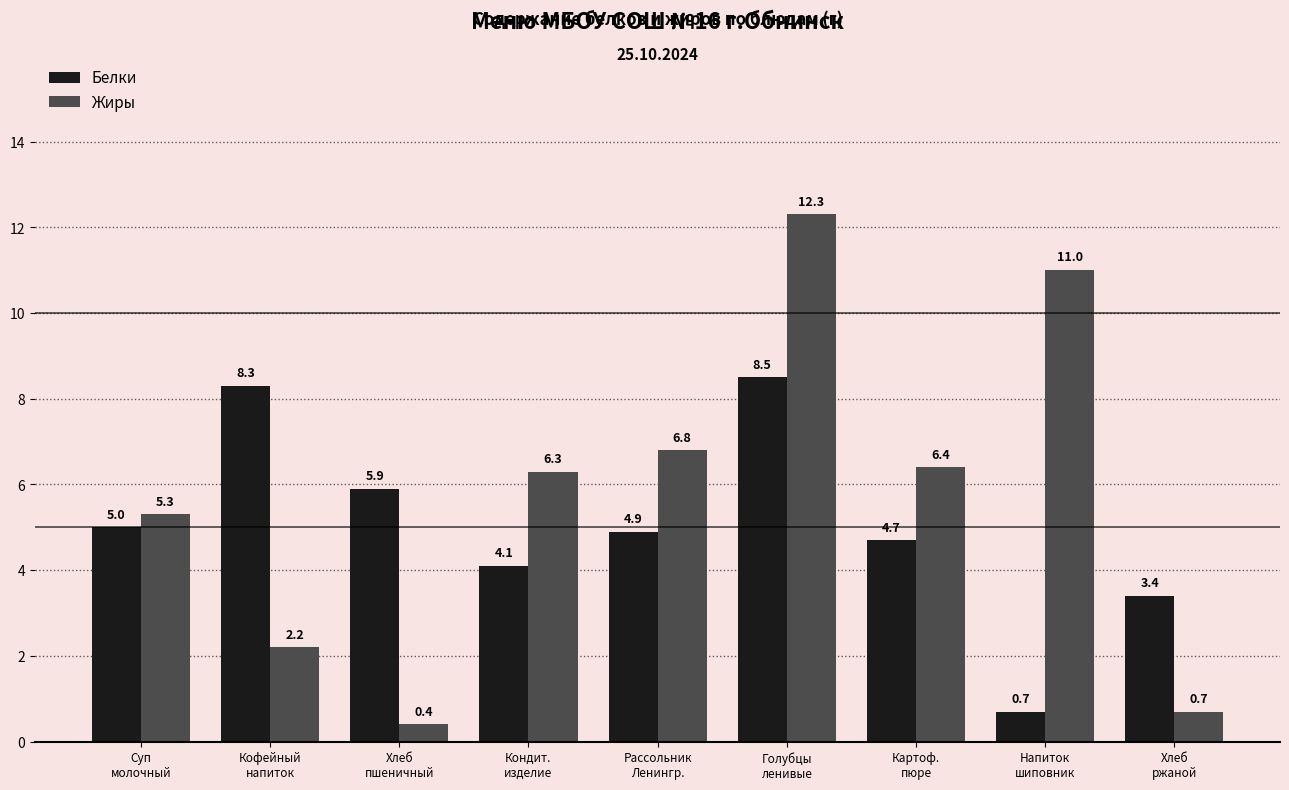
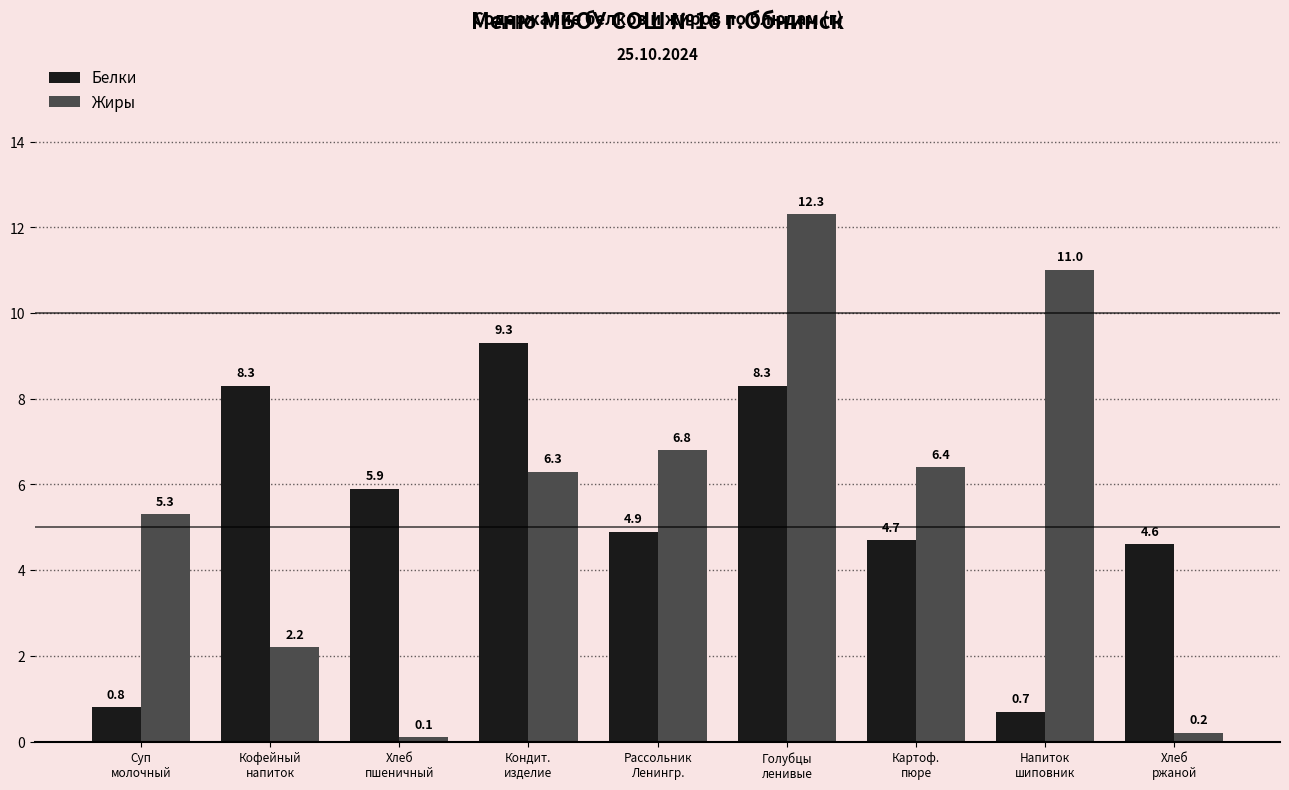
  {
    "Белки": {
-     "Суп молочный": 5.0,
+     "Суп молочный": 0.8,
      "Кофейный напиток": 8.3,
      "Хлеб пшеничный": 5.9,
-     "Кондит. изделие": 4.1,
+     "Кондит. изделие": 9.3,
      "Рассольник Ленингр.": 4.9,
-     "Голубцы ленивые": 8.5,
+     "Голубцы ленивые": 8.3,
      "Картоф. пюре": 4.7,
      "Напиток шиповник": 0.7,
-     "Хлеб ржаной": 3.4
+     "Хлеб ржаной": 4.6
    },
    "Жиры": {
      "Суп молочный": 5.3,
      "Кофейный напиток": 2.2,
-     "Хлеб пшеничный": 0.4,
+     "Хлеб пшеничный": 0.1,
      "Кондит. изделие": 6.3,
      "Рассольник Ленингр.": 6.8,
      "Голубцы ленивые": 12.3,
      "Картоф. пюре": 6.4,
      "Напиток шиповник": 11.0,
-     "Хлеб ржаной": 0.7
+     "Хлеб ржаной": 0.2
    }
  }
